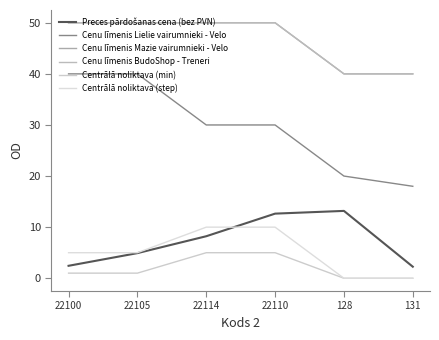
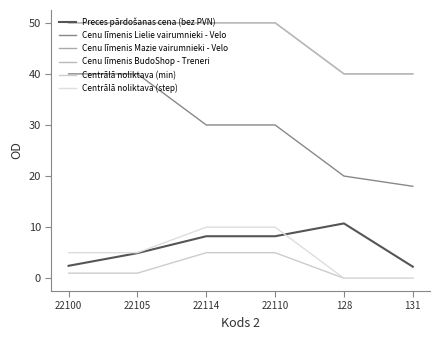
  {
    "Preces pārdošanas cena (bez PVN)": {
      "22100": 2,
      "22114": 8,
-     "22110": 13,
-     "128": 13,
+     "22110": 8,
+     "128": 11,
      "131": 2
    },
    "Cenu līmenis Lielie vairumnieki - Velo": {
      "22100": 40,
      "22105": 40,
      "22114": 30,
      "22110": 30,
      "128": 20,
      "131": 18
    }
  }
